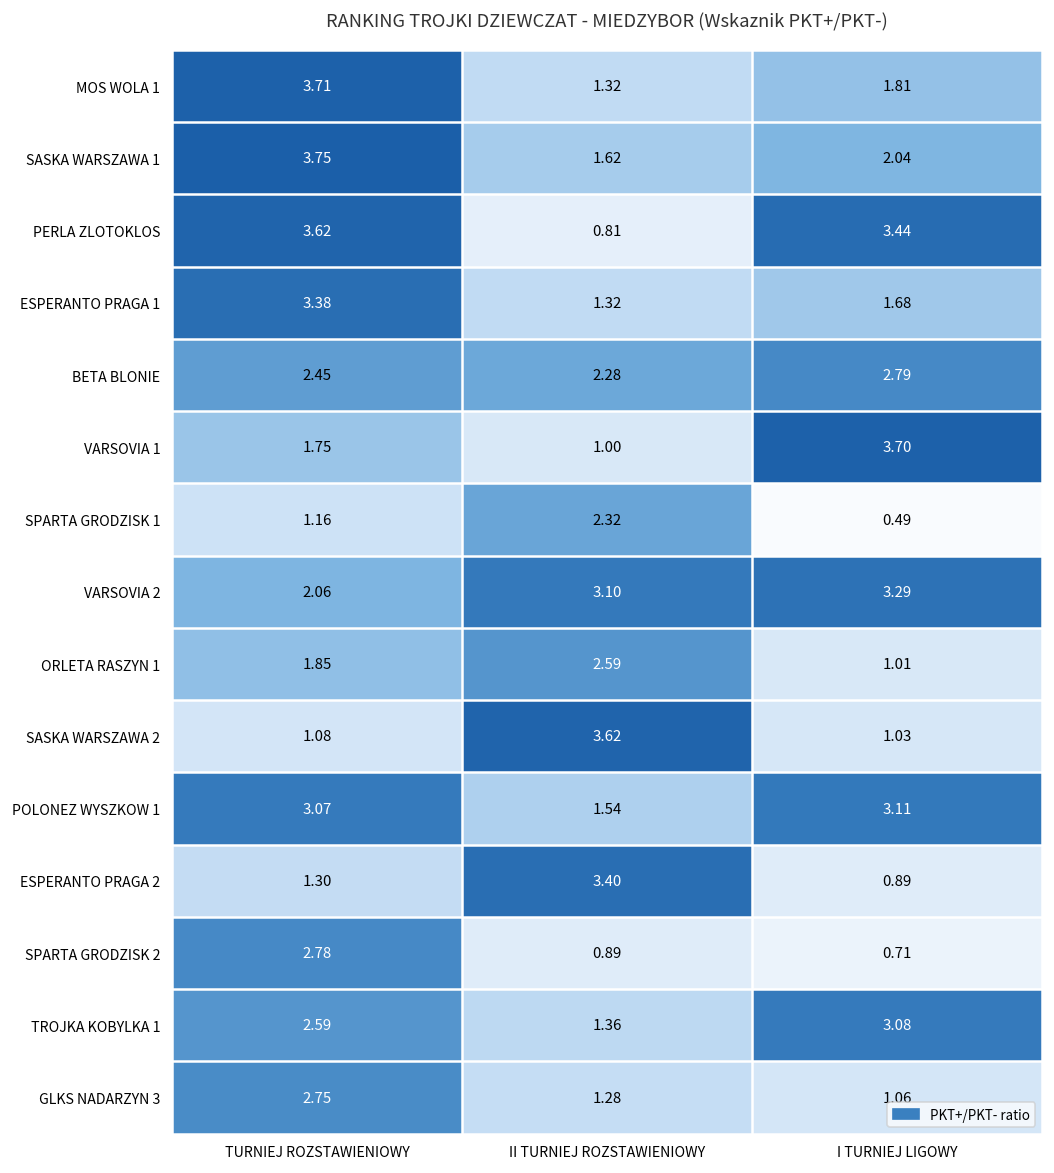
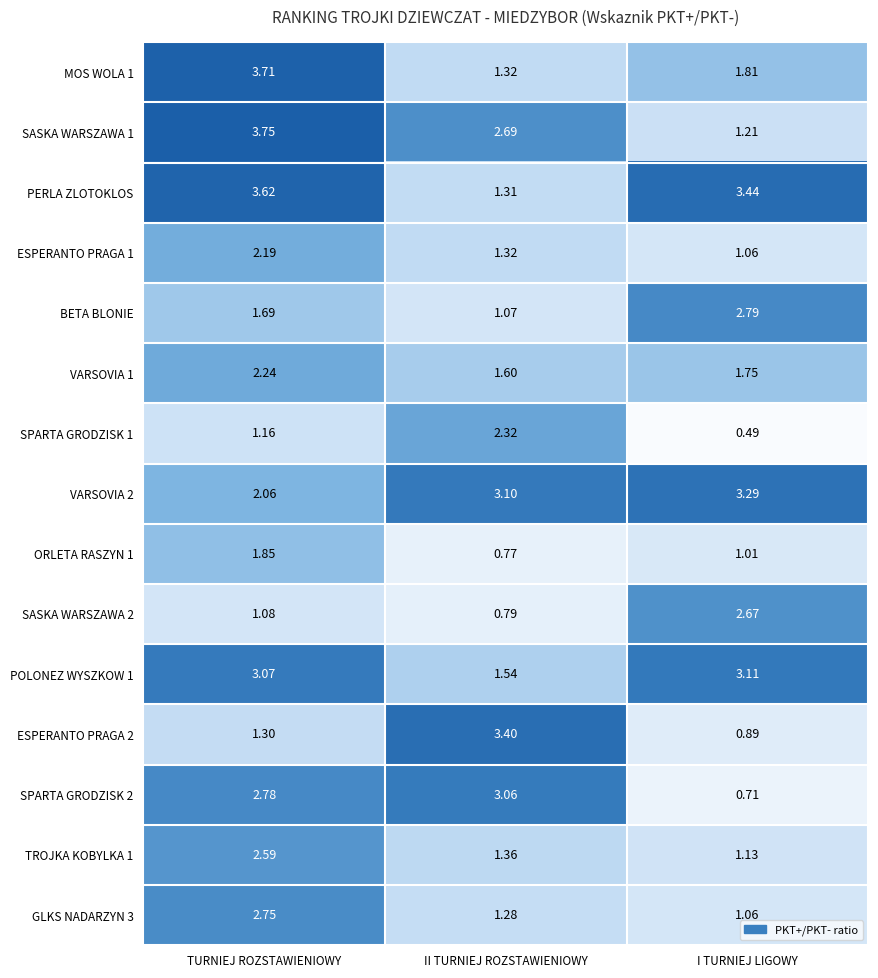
  {
    "MOS WOLA 1": {
      "TURNIEJ ROZSTAWIENIOWY": 3.71,
      "II TURNIEJ ROZSTAWIENIOWY": 1.32,
      "I TURNIEJ LIGOWY": 1.81
    },
    "SASKA WARSZAWA 1": {
      "TURNIEJ ROZSTAWIENIOWY": 3.75,
-     "II TURNIEJ ROZSTAWIENIOWY": 1.62,
-     "I TURNIEJ LIGOWY": 2.04
+     "II TURNIEJ ROZSTAWIENIOWY": 2.69,
+     "I TURNIEJ LIGOWY": 1.21
    },
    "PERLA ZLOTOKLOS": {
      "TURNIEJ ROZSTAWIENIOWY": 3.62,
-     "II TURNIEJ ROZSTAWIENIOWY": 0.81,
+     "II TURNIEJ ROZSTAWIENIOWY": 1.31,
      "I TURNIEJ LIGOWY": 3.44
    },
    "ESPERANTO PRAGA 1": {
-     "TURNIEJ ROZSTAWIENIOWY": 3.38,
+     "TURNIEJ ROZSTAWIENIOWY": 2.19,
      "II TURNIEJ ROZSTAWIENIOWY": 1.32,
-     "I TURNIEJ LIGOWY": 1.68
+     "I TURNIEJ LIGOWY": 1.06
    },
    "BETA BLONIE": {
-     "TURNIEJ ROZSTAWIENIOWY": 2.45,
-     "II TURNIEJ ROZSTAWIENIOWY": 2.28,
+     "TURNIEJ ROZSTAWIENIOWY": 1.69,
+     "II TURNIEJ ROZSTAWIENIOWY": 1.07,
      "I TURNIEJ LIGOWY": 2.79
    },
    "VARSOVIA 1": {
-     "TURNIEJ ROZSTAWIENIOWY": 1.75,
-     "II TURNIEJ ROZSTAWIENIOWY": 1.00,
-     "I TURNIEJ LIGOWY": 3.70
+     "TURNIEJ ROZSTAWIENIOWY": 2.24,
+     "II TURNIEJ ROZSTAWIENIOWY": 1.60,
+     "I TURNIEJ LIGOWY": 1.75
    },
    "SPARTA GRODZISK 1": {
      "TURNIEJ ROZSTAWIENIOWY": 1.16,
      "II TURNIEJ ROZSTAWIENIOWY": 2.32,
      "I TURNIEJ LIGOWY": 0.49
    },
    "VARSOVIA 2": {
      "TURNIEJ ROZSTAWIENIOWY": 2.06,
      "II TURNIEJ ROZSTAWIENIOWY": 3.10,
      "I TURNIEJ LIGOWY": 3.29
    },
    "ORLETA RASZYN 1": {
      "TURNIEJ ROZSTAWIENIOWY": 1.85,
-     "II TURNIEJ ROZSTAWIENIOWY": 2.59,
+     "II TURNIEJ ROZSTAWIENIOWY": 0.77,
      "I TURNIEJ LIGOWY": 1.01
    },
    "SASKA WARSZAWA 2": {
      "TURNIEJ ROZSTAWIENIOWY": 1.08,
-     "II TURNIEJ ROZSTAWIENIOWY": 3.62,
-     "I TURNIEJ LIGOWY": 1.03
+     "II TURNIEJ ROZSTAWIENIOWY": 0.79,
+     "I TURNIEJ LIGOWY": 2.67
    },
    "POLONEZ WYSZKOW 1": {
      "TURNIEJ ROZSTAWIENIOWY": 3.07,
      "II TURNIEJ ROZSTAWIENIOWY": 1.54,
      "I TURNIEJ LIGOWY": 3.11
    },
    "ESPERANTO PRAGA 2": {
      "TURNIEJ ROZSTAWIENIOWY": 1.30,
      "II TURNIEJ ROZSTAWIENIOWY": 3.40,
      "I TURNIEJ LIGOWY": 0.89
    },
    "SPARTA GRODZISK 2": {
      "TURNIEJ ROZSTAWIENIOWY": 2.78,
-     "II TURNIEJ ROZSTAWIENIOWY": 0.89,
+     "II TURNIEJ ROZSTAWIENIOWY": 3.06,
      "I TURNIEJ LIGOWY": 0.71
    },
    "TROJKA KOBYLKA 1": {
      "TURNIEJ ROZSTAWIENIOWY": 2.59,
      "II TURNIEJ ROZSTAWIENIOWY": 1.36,
-     "I TURNIEJ LIGOWY": 3.08
+     "I TURNIEJ LIGOWY": 1.13
    },
    "GLKS NADARZYN 3": {
      "TURNIEJ ROZSTAWIENIOWY": 2.75,
      "II TURNIEJ ROZSTAWIENIOWY": 1.28
    }
  }
